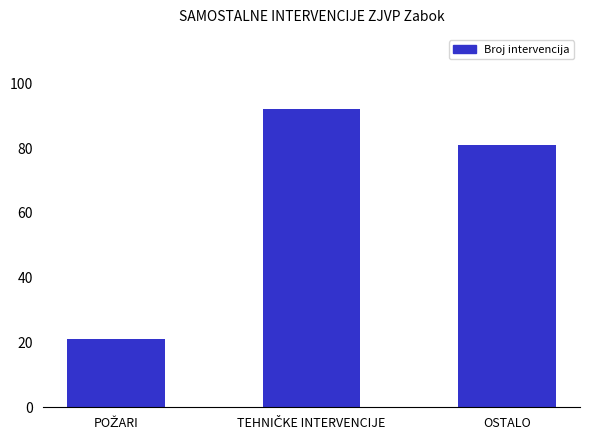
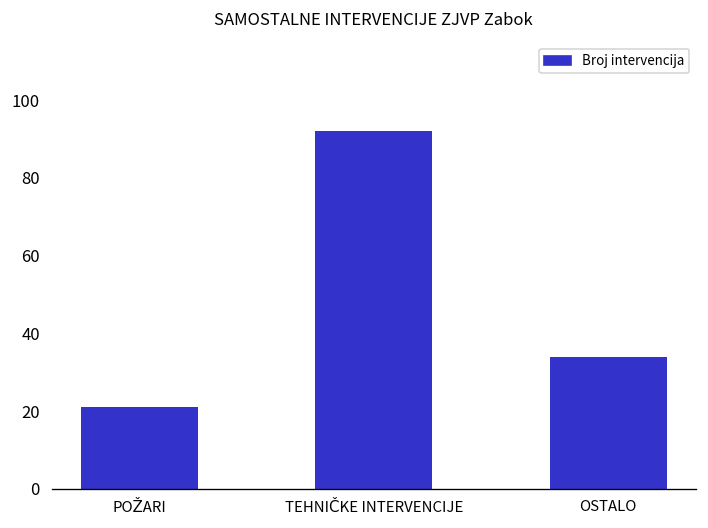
  {
    "POŽARI": 21,
    "TEHNIČKE INTERVENCIJE": 92,
-   "OSTALO": 81
+   "OSTALO": 34
  }
